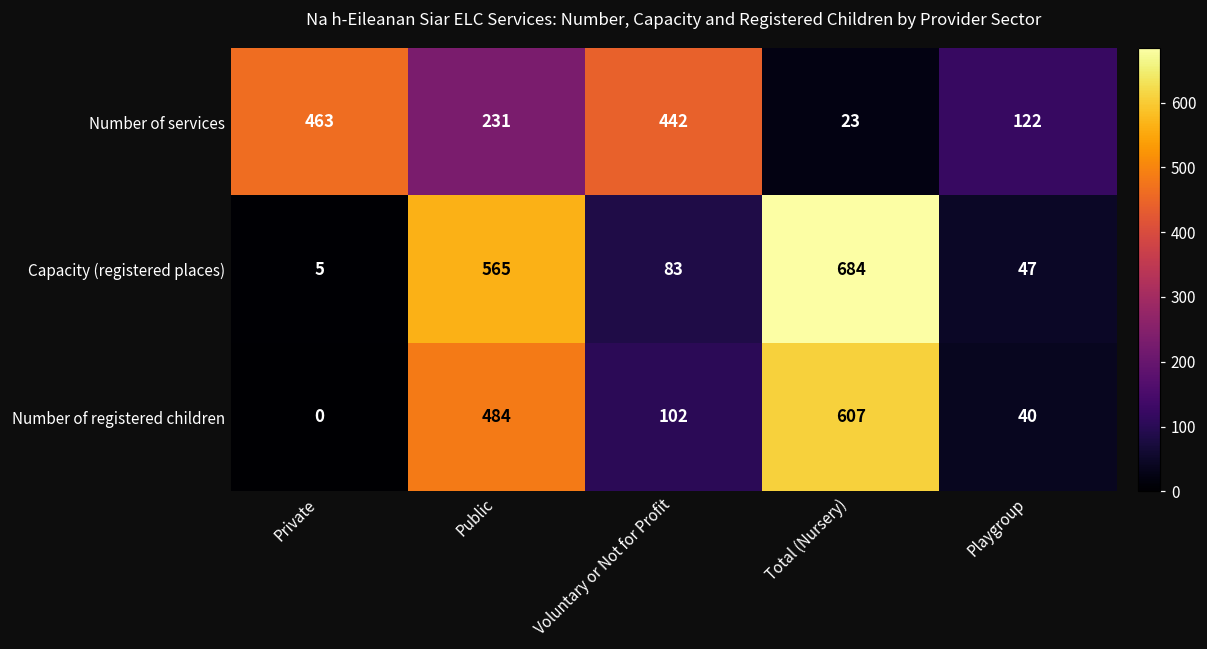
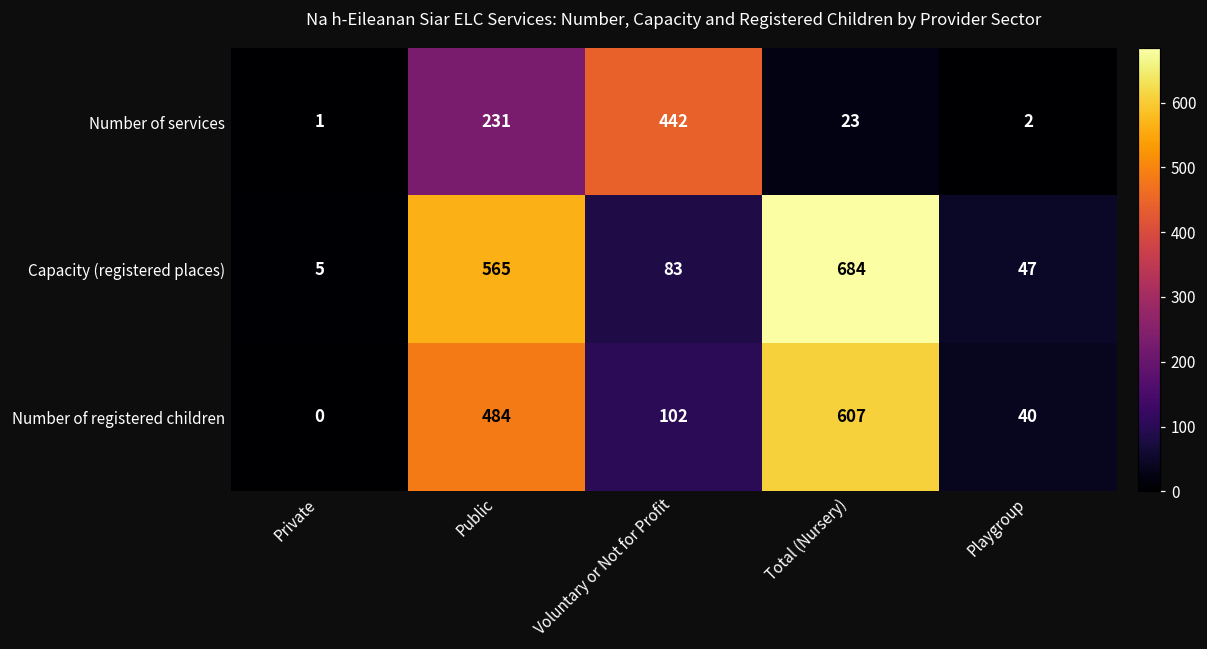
  {
    "Number of services": {
-     "Private": 463,
+     "Private": 1,
      "Public": 231,
      "Voluntary or Not for Profit": 442,
      "Total (Nursery)": 23,
-     "Playgroup": 122
+     "Playgroup": 2
    },
    "Capacity (registered places)": {
      "Private": 5,
      "Public": 565,
      "Voluntary or Not for Profit": 83,
      "Total (Nursery)": 684,
      "Playgroup": 47
    },
    "Number of registered children": {
      "Private": 0,
      "Public": 484,
      "Voluntary or Not for Profit": 102,
      "Total (Nursery)": 607,
      "Playgroup": 40
    }
  }
